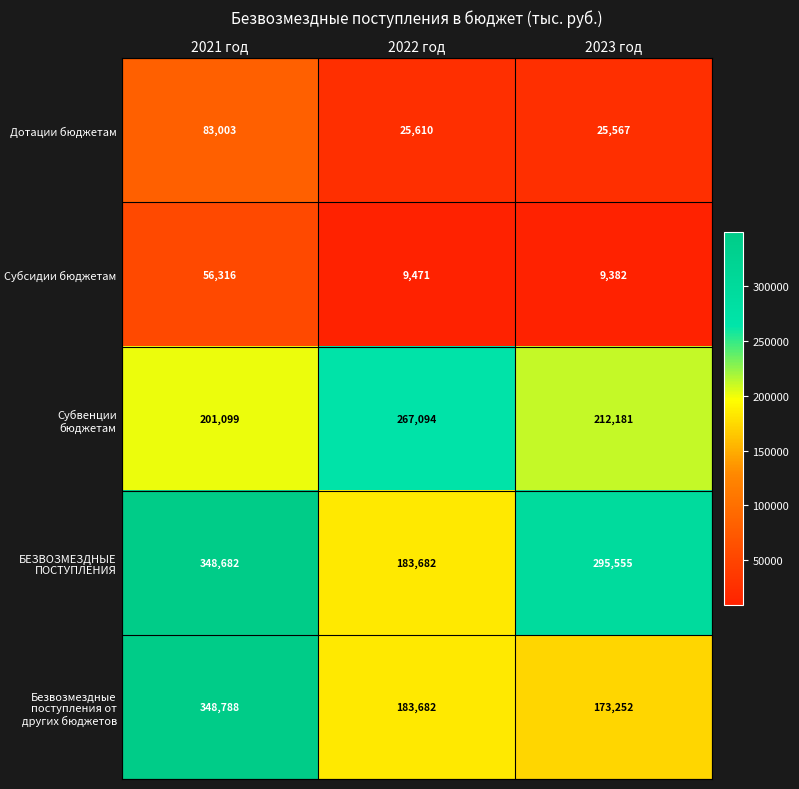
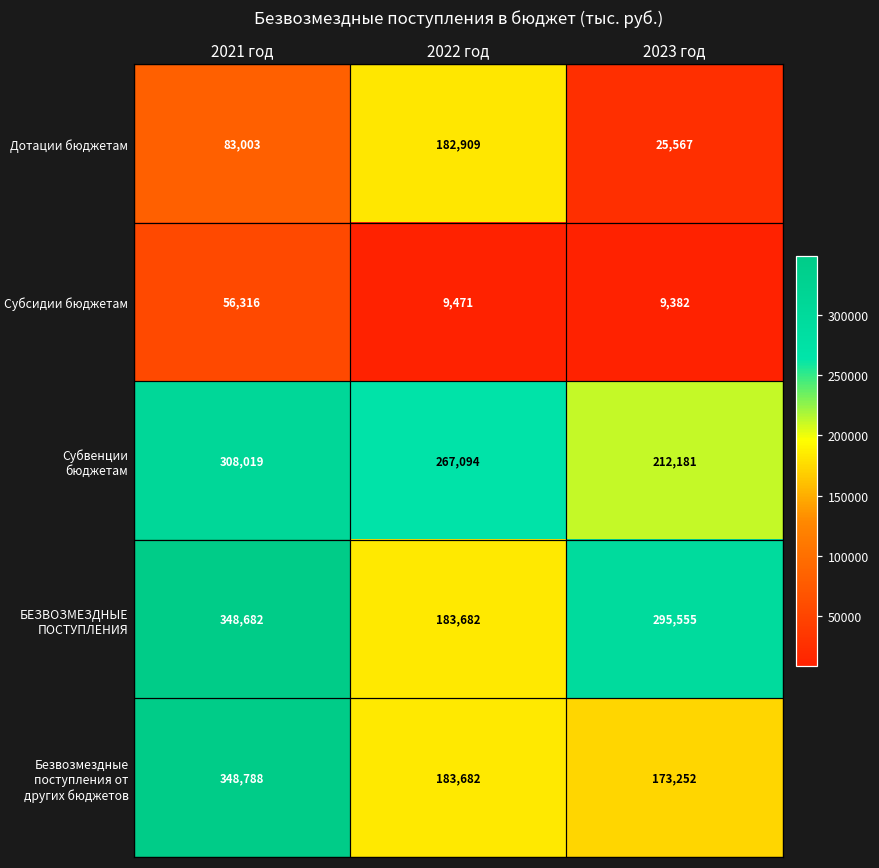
  {
    "Дотации бюджетам": {
      "2021 год": "83,003",
-     "2022 год": "25,610",
+     "2022 год": "182,909",
      "2023 год": "25,567"
    },
    "Субсидии бюджетам": {
      "2021 год": "56,316",
      "2022 год": "9,471",
      "2023 год": "9,382"
    },
    "Субвенции бюджетам": {
-     "2021 год": "201,099",
+     "2021 год": "308,019",
      "2022 год": "267,094",
      "2023 год": "212,181"
    },
    "БЕЗВОЗМЕЗДНЫЕ ПОСТУПЛЕНИЯ": {
      "2021 год": "348,682",
      "2022 год": "183,682",
      "2023 год": "295,555"
    },
    "Безвозмездные поступления от других бюджетов": {
      "2021 год": "348,788",
      "2022 год": "183,682",
      "2023 год": "173,252"
    }
  }
